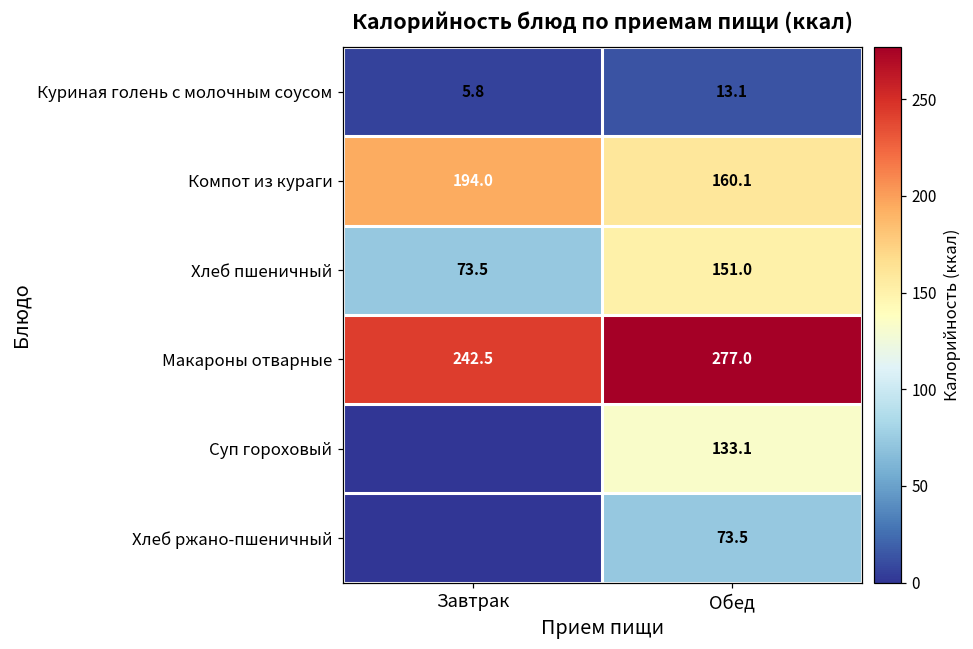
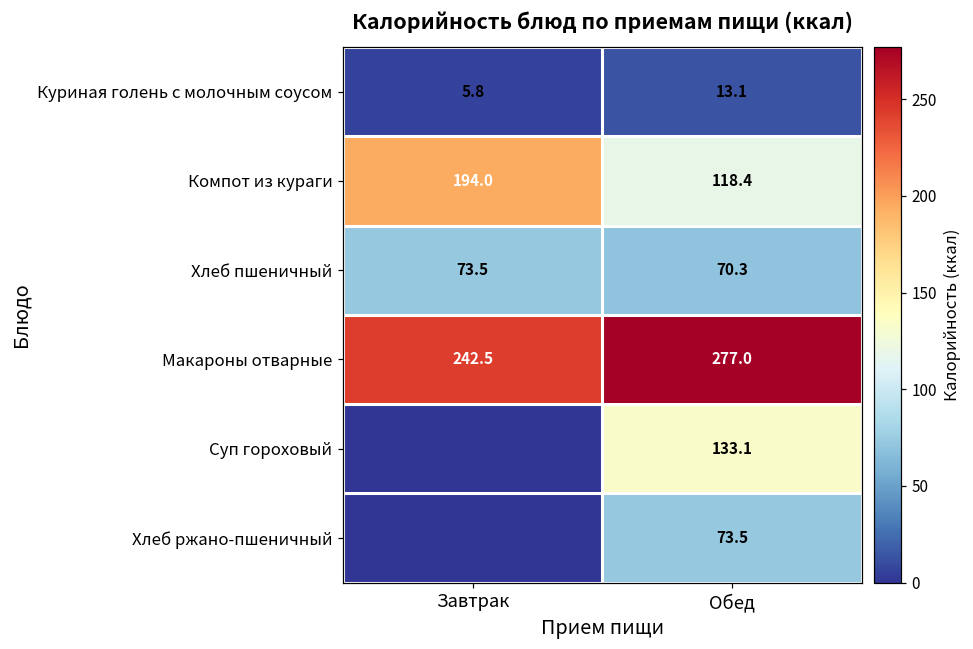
  {
    "Куриная голень с молочным соусом": {
      "Завтрак": 5.8,
      "Обед": 13.1
    },
    "Компот из кураги": {
      "Завтрак": 194.0,
-     "Обед": 160.1
+     "Обед": 118.4
    },
    "Хлеб пшеничный": {
      "Завтрак": 73.5,
-     "Обед": 151.0
+     "Обед": 70.3
    },
    "Макароны отварные": {
      "Завтрак": 242.5,
      "Обед": 277.0
    },
    "Суп гороховый": {
      "Обед": 133.1
    },
    "Хлеб ржано-пшеничный": {
      "Обед": 73.5
    }
  }
